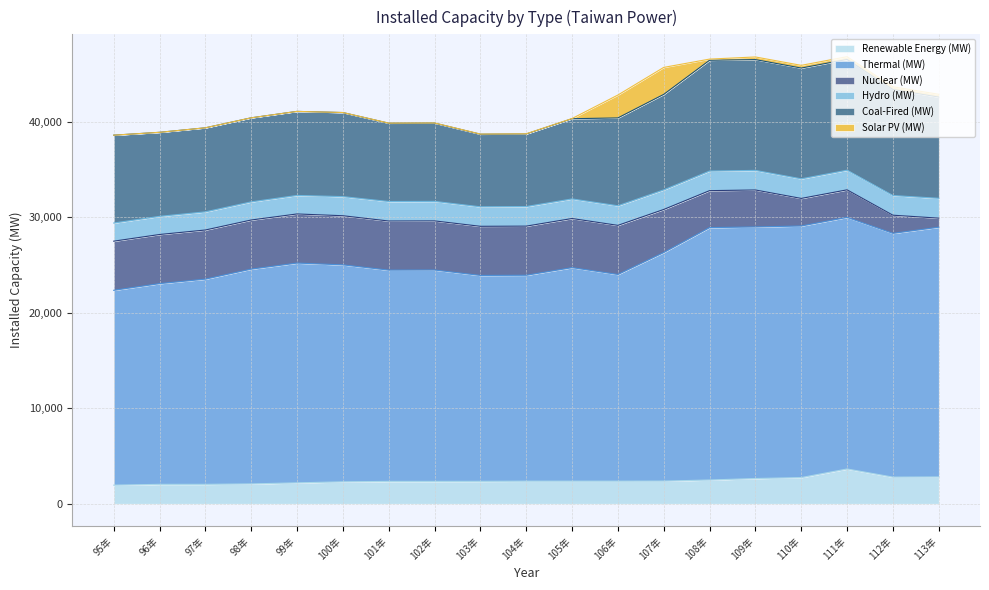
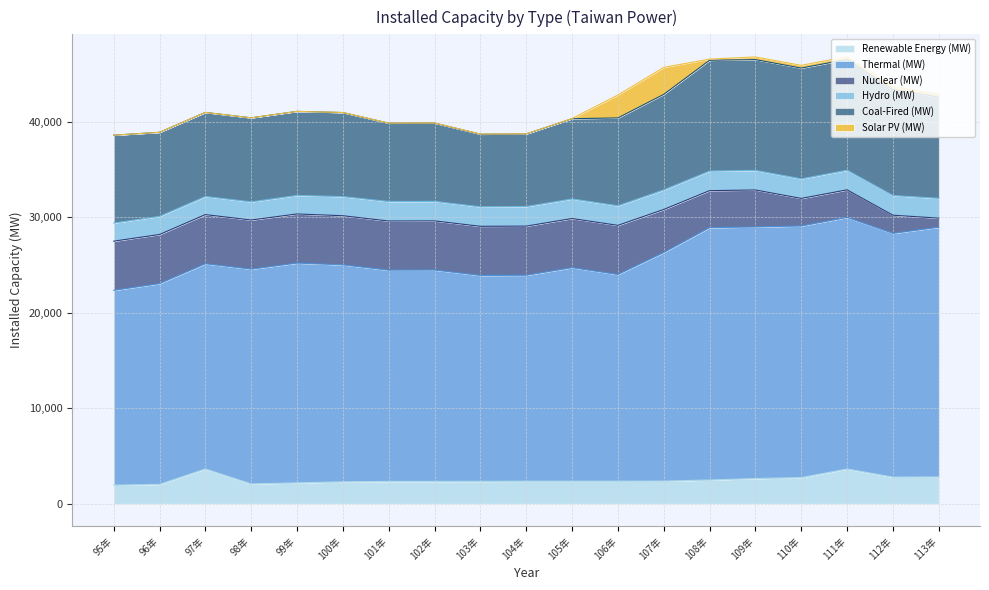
  {
    "Renewable Energy (MW)": {
      "95年": "2,000",
      "96年": "2,000",
-     "97年": "2,000",
+     "97年": "4,000",
      "98年": "2,000",
      "99年": "2,000",
      "100年": "2,000",
      "101年": "2,000",
      "102年": "2,000",
      "103年": "2,000",
      "104年": "2,000",
      "105年": "2,000",
      "106年": "2,000",
      "107年": "2,000",
      "108年": "2,000",
      "109年": "3,000",
      "110年": "3,000",
      "111年": "4,000",
      "112年": "3,000",
      "113年": "3,000"
    },
    "Solar PV (MW)": {
      "106年": "2,000",
      "107年": "3,000",
      "109年": "0",
      "110年": "0"
    }
  }
